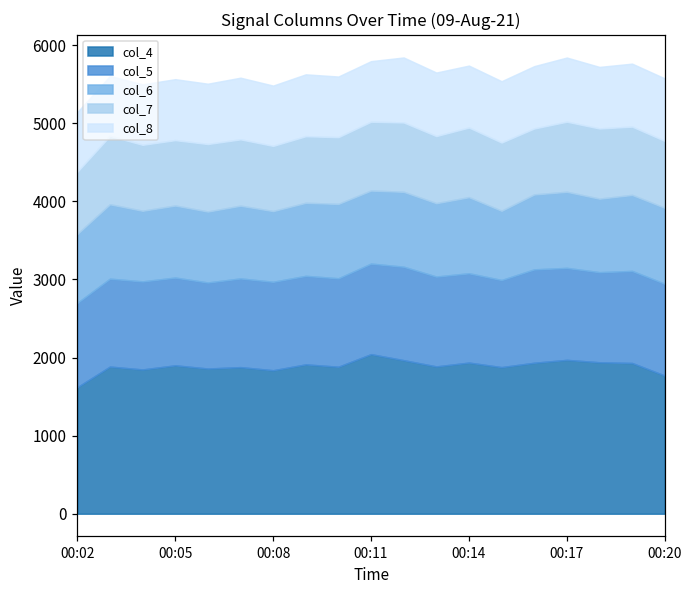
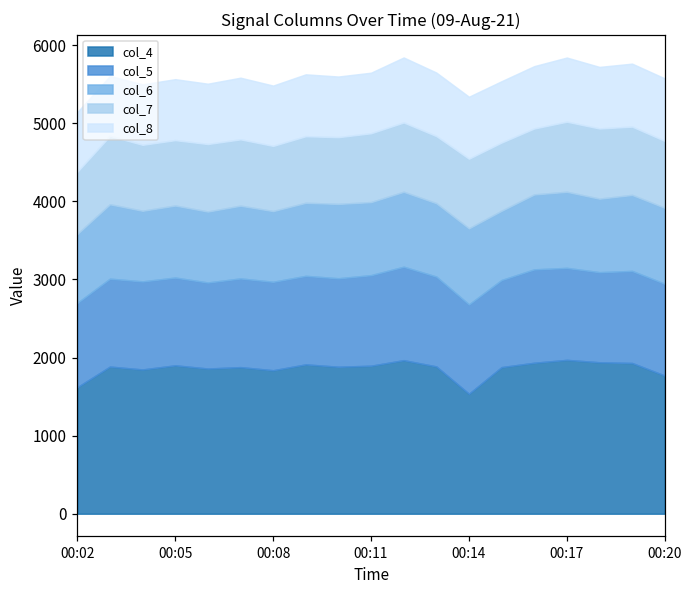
  {
    "col_4": {
      "00:02": 1600,
      "00:05": 1900,
      "00:08": 1800,
-     "00:11": 2000,
-     "00:14": 1900,
+     "00:11": 1900,
+     "00:14": 1500,
      "00:17": 2000,
      "00:20": 1800
    }
  }
